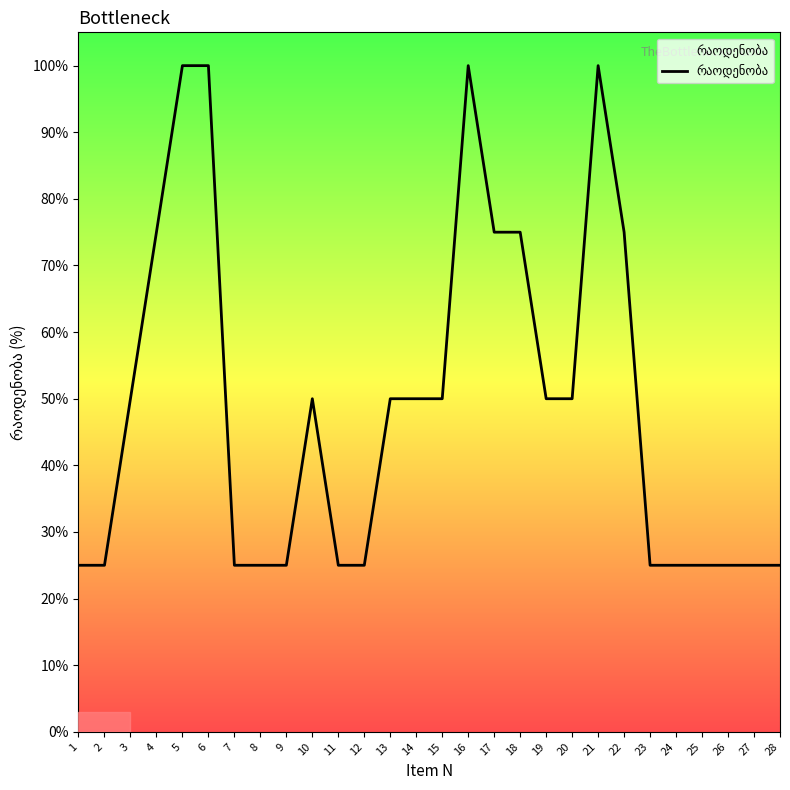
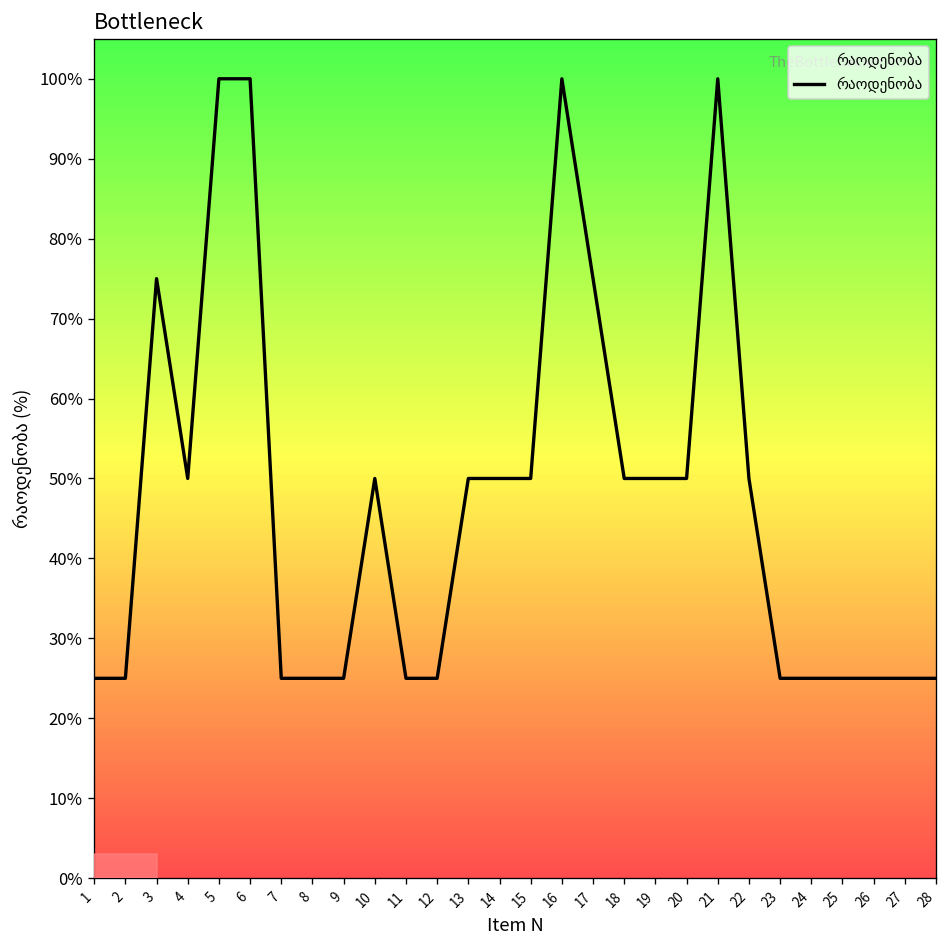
  {
    "1": "25%",
    "2": "25%",
-   "3": "50%",
-   "4": "75%",
+   "3": "75%",
+   "4": "50%",
    "5": "100%",
    "6": "100%",
    "7": "25%",
    "8": "25%",
    "9": "25%",
    "10": "50%",
    "11": "25%",
    "12": "25%",
    "13": "50%",
    "14": "50%",
    "15": "50%",
    "16": "100%",
    "17": "75%",
-   "18": "75%",
+   "18": "50%",
    "19": "50%",
    "20": "50%",
    "21": "100%",
-   "22": "75%",
+   "22": "50%",
    "23": "25%",
    "24": "25%",
    "25": "25%",
    "26": "25%",
    "27": "25%",
    "28": "25%"
  }
